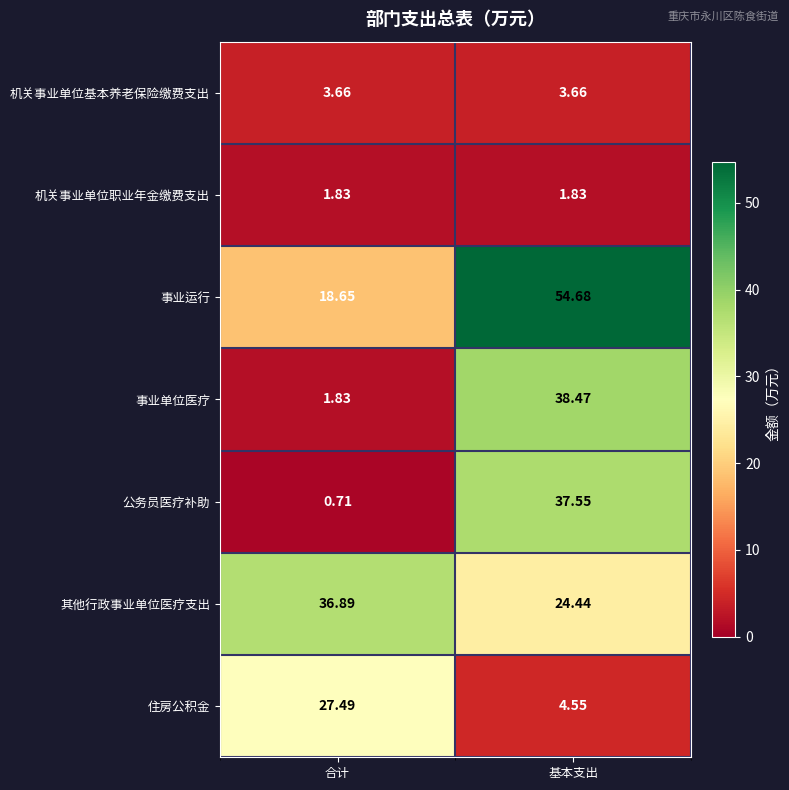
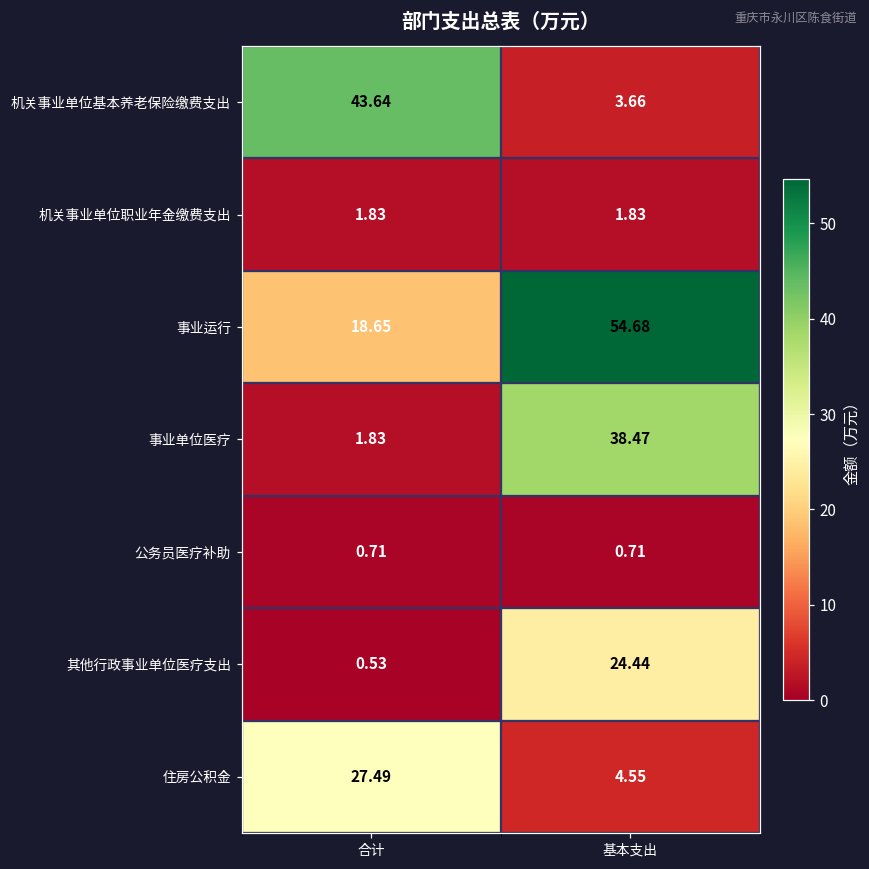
  {
    "机关事业单位基本养老保险缴费支出": {
-     "合计": 3.66,
+     "合计": 43.64,
      "基本支出": 3.66
    },
    "机关事业单位职业年金缴费支出": {
      "合计": 1.83,
      "基本支出": 1.83
    },
    "事业运行": {
      "合计": 18.65,
      "基本支出": 54.68
    },
    "事业单位医疗": {
      "合计": 1.83,
      "基本支出": 38.47
    },
    "公务员医疗补助": {
      "合计": 0.71,
-     "基本支出": 37.55
+     "基本支出": 0.71
    },
    "其他行政事业单位医疗支出": {
-     "合计": 36.89,
+     "合计": 0.53,
      "基本支出": 24.44
    },
    "住房公积金": {
      "合计": 27.49,
      "基本支出": 4.55
    }
  }
